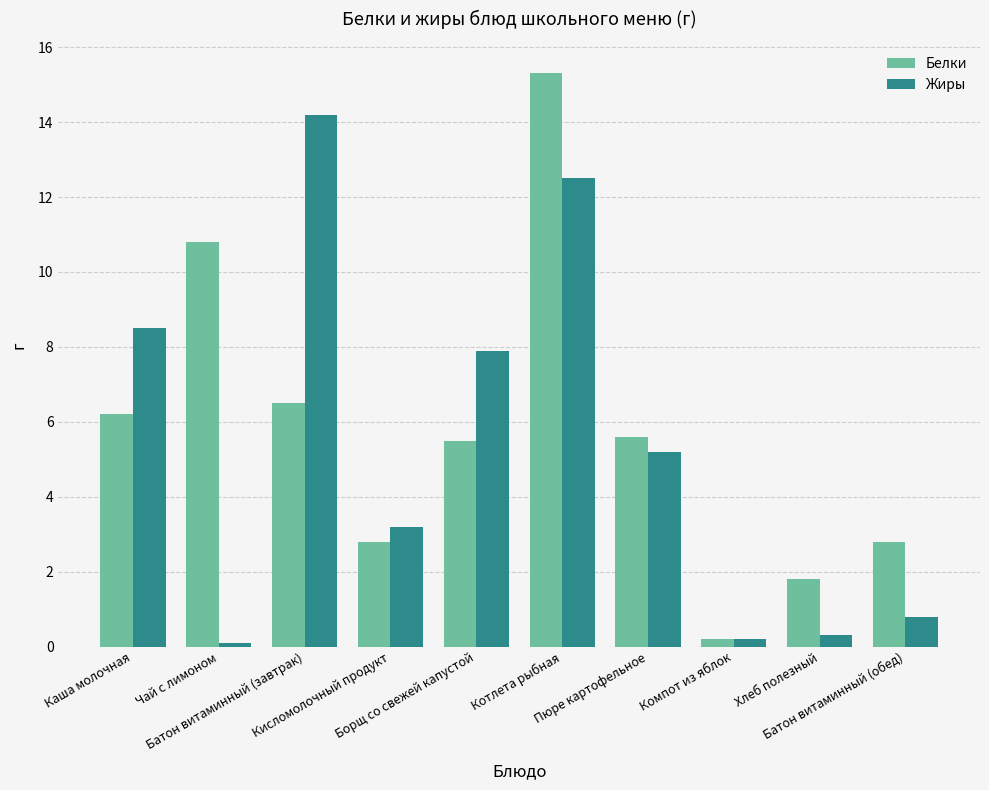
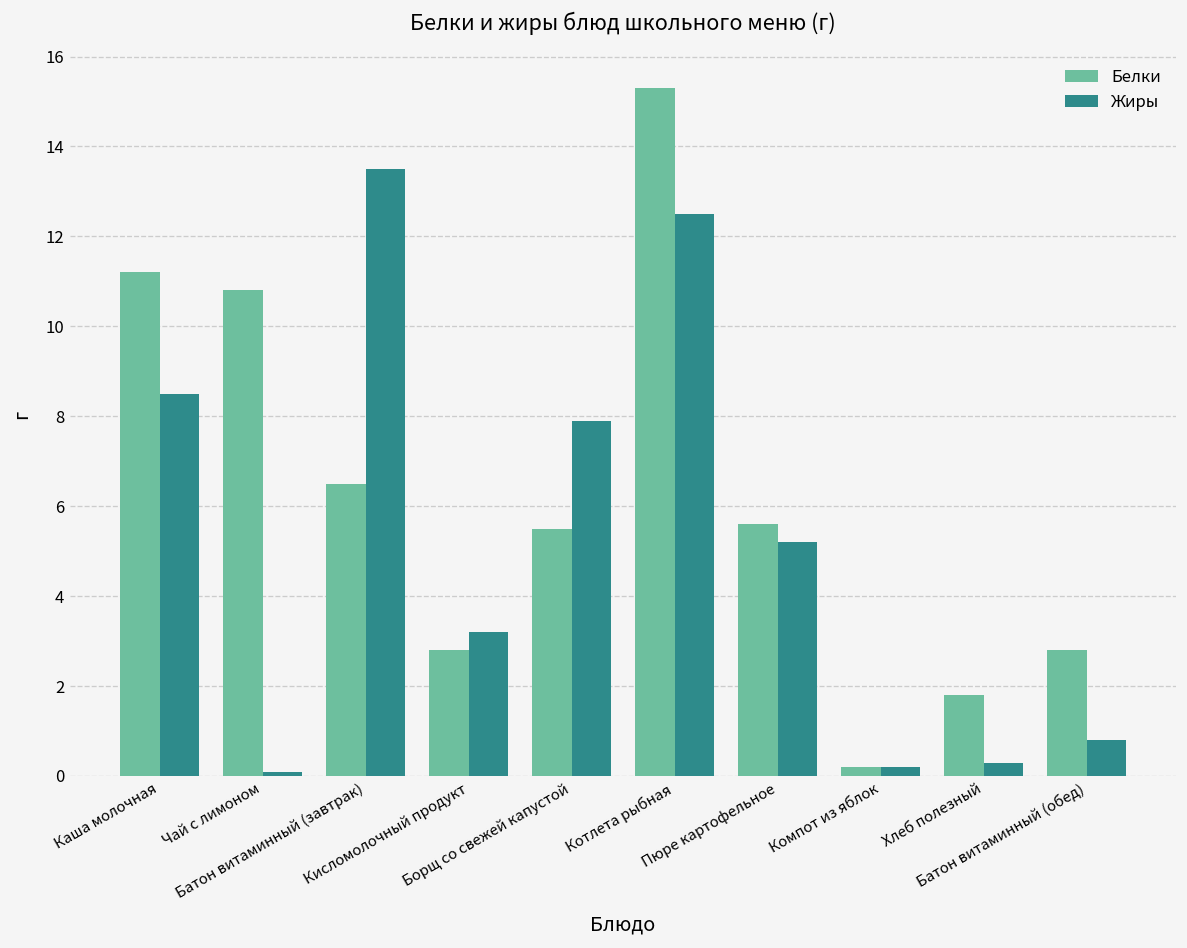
  {
    "Белки": {
-     "Каша молочная": 6.2,
+     "Каша молочная": 11.2,
      "Чай с лимоном": 10.8,
      "Батон витаминный (завтрак)": 6.5,
      "Кисломолочный продукт": 2.8,
      "Борщ со свежей капустой": 5.5,
      "Котлета рыбная": 15.3,
      "Пюре картофельное": 5.6,
      "Компот из яблок": 0.2,
      "Хлеб полезный": 1.8,
      "Батон витаминный (обед)": 2.8
    },
    "Жиры": {
      "Каша молочная": 8.5,
      "Чай с лимоном": 0.1,
-     "Батон витаминный (завтрак)": 14.2,
+     "Батон витаминный (завтрак)": 13.5,
      "Кисломолочный продукт": 3.2,
      "Борщ со свежей капустой": 7.9,
      "Котлета рыбная": 12.5,
      "Пюре картофельное": 5.2,
      "Компот из яблок": 0.2,
      "Хлеб полезный": 0.3,
      "Батон витаминный (обед)": 0.8
    }
  }
